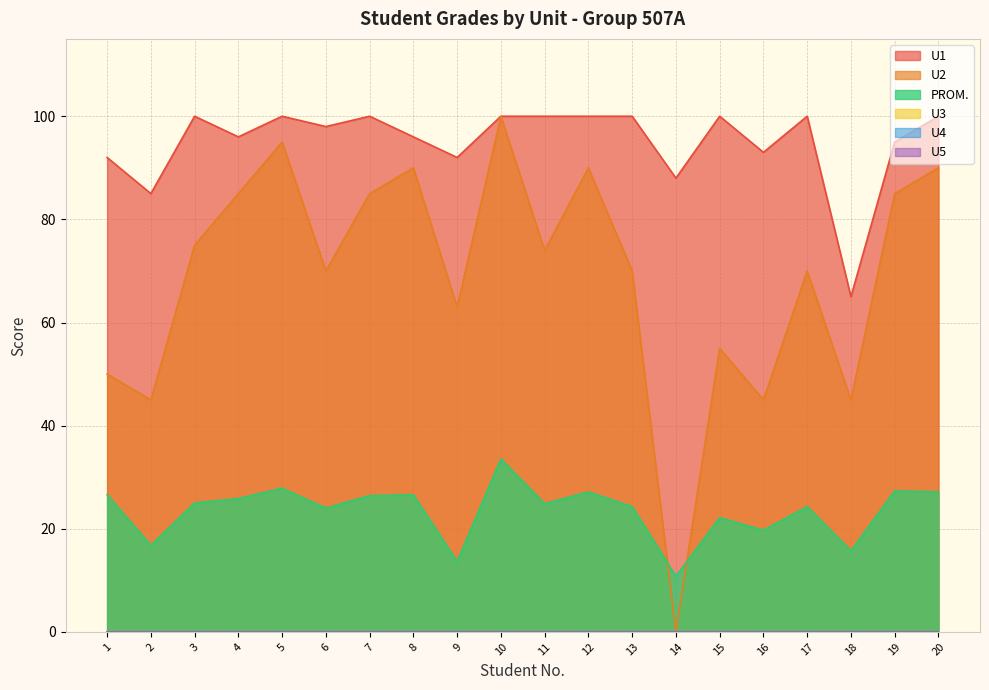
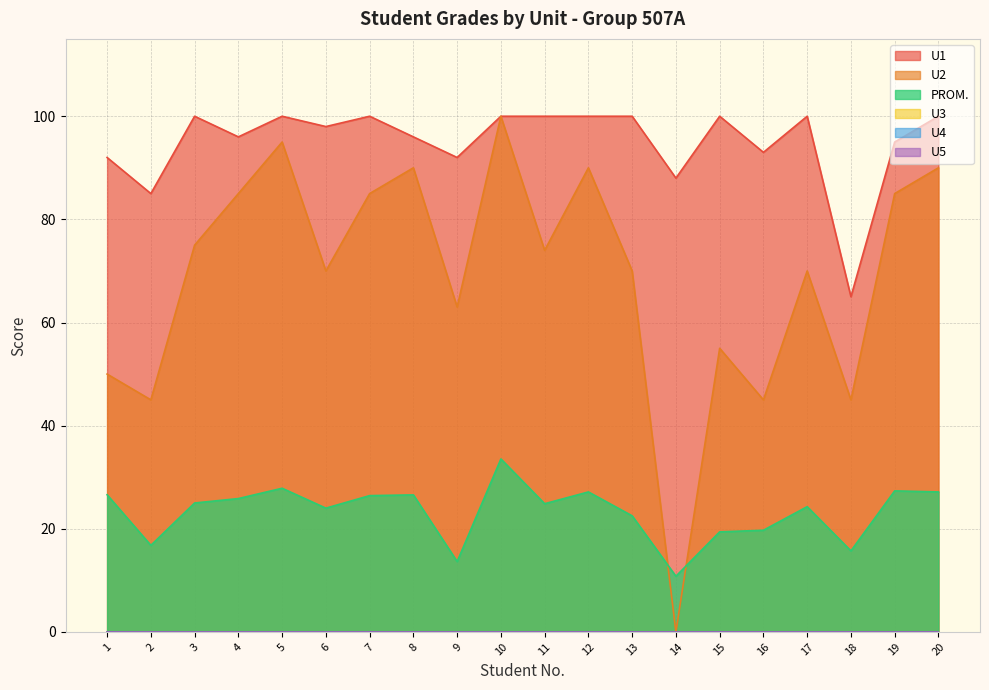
  {
    "PROM.": {
      "1": 27,
      "2": 17,
      "3": 25,
      "4": 26,
      "5": 28,
      "6": 24,
      "7": 26,
      "8": 27,
      "9": 14,
      "10": 34,
      "11": 25,
      "12": 27,
-     "13": 24,
+     "13": 23,
      "14": 11,
-     "15": 22,
+     "15": 19,
      "16": 20,
      "17": 24,
      "18": 16,
      "19": 27,
      "20": 27
    },
    "U5": {
      "1": 0,
      "2": 0,
      "3": 0,
      "4": 0,
      "5": 0,
      "6": 0,
      "7": 0,
      "8": 0,
      "9": 0,
      "10": 0,
      "11": 0,
      "12": 0,
      "13": 0,
      "15": 0,
      "16": 0,
      "17": 0,
      "18": 0,
      "19": 0,
      "20": 0
    }
  }
